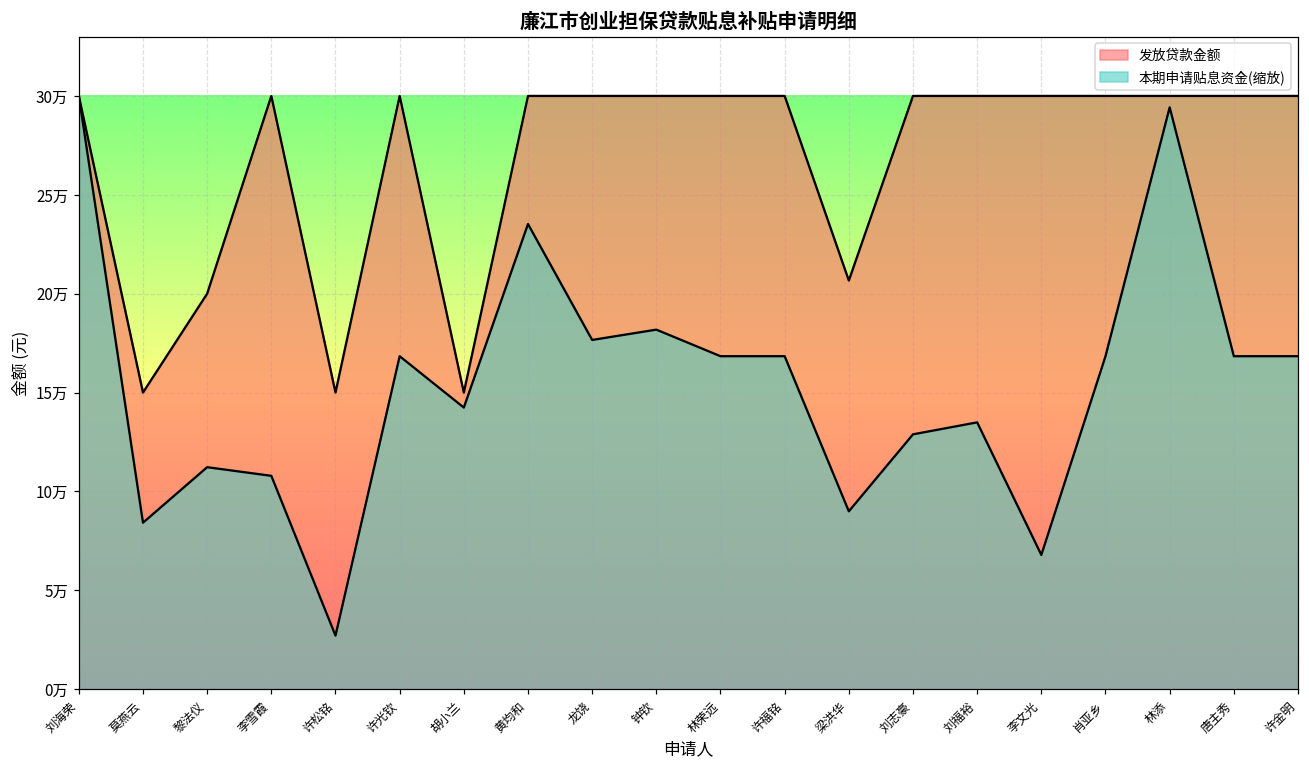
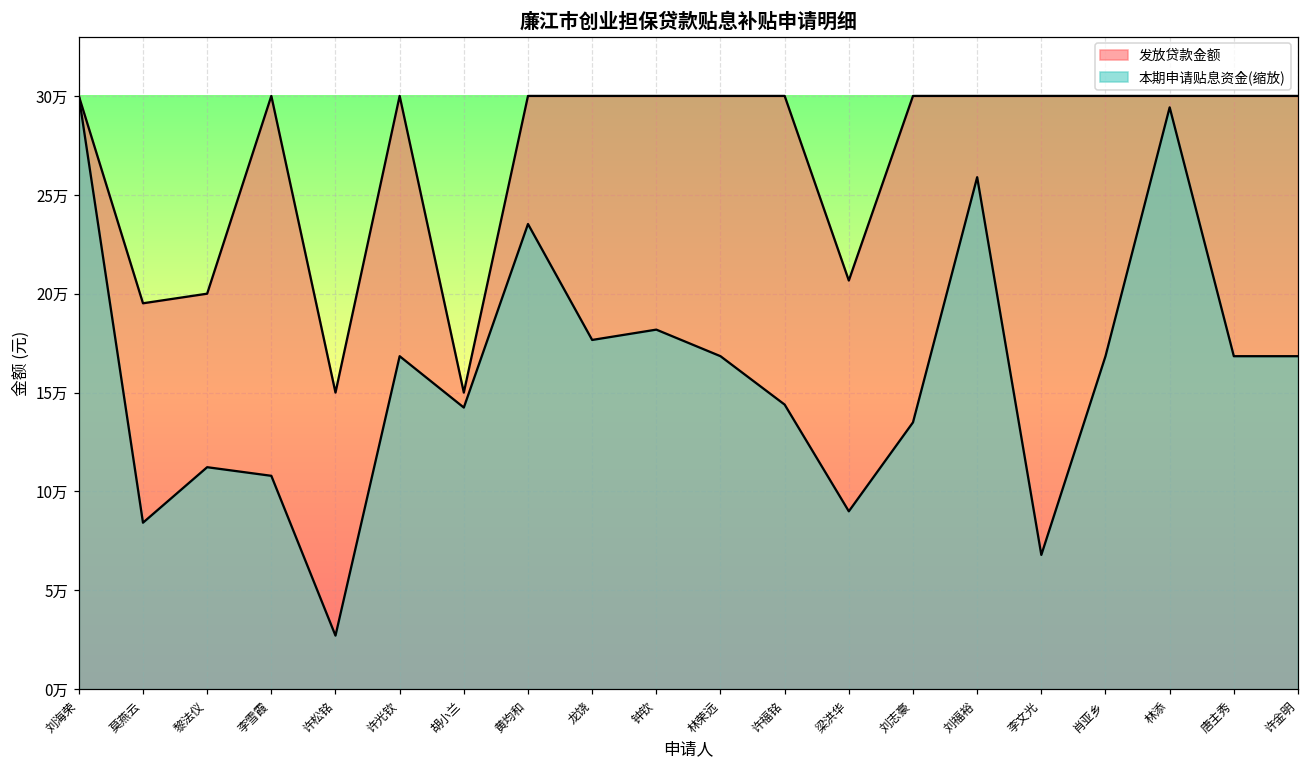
  {
    "发放贷款金额": {
-     "莫燕云": "15.0万",
+     "莫燕云": "19.5万",
      "黎法仪": "20.0万",
      "李雪霞": "30.0万",
      "许松铭": "15.0万",
      "许光钦": "30.0万",
      "胡小兰": "15.0万",
      "黄均和": "30.0万",
      "龙饶": "30.0万",
      "钟钦": "30.0万",
      "林荣远": "30.0万",
      "许福铭": "30.0万",
      "梁洪华": "20.7万",
      "刘志豪": "30.0万",
      "刘福裕": "30.0万",
      "李文光": "30.0万",
      "肖亚乡": "30.0万",
      "林添": "30.0万",
      "唐主秀": "30.0万",
      "许金明": "30.0万"
    },
    "本期申请贴息资金(缩放)": {
      "莫燕云": "8.4万",
      "黎法仪": "11.2万",
      "李雪霞": "10.8万",
      "许松铭": "2.7万",
      "许光钦": "16.8万",
      "胡小兰": "14.2万",
      "黄均和": "23.5万",
      "龙饶": "17.7万",
      "钟钦": "18.2万",
      "林荣远": "16.8万",
-     "许福铭": "16.8万",
+     "许福铭": "14.4万",
      "梁洪华": "9.0万",
-     "刘志豪": "12.9万",
-     "刘福裕": "13.5万",
+     "刘志豪": "13.5万",
+     "刘福裕": "25.9万",
      "李文光": "6.8万",
      "肖亚乡": "16.8万",
      "林添": "29.4万",
      "唐主秀": "16.8万",
      "许金明": "16.8万"
    }
  }
